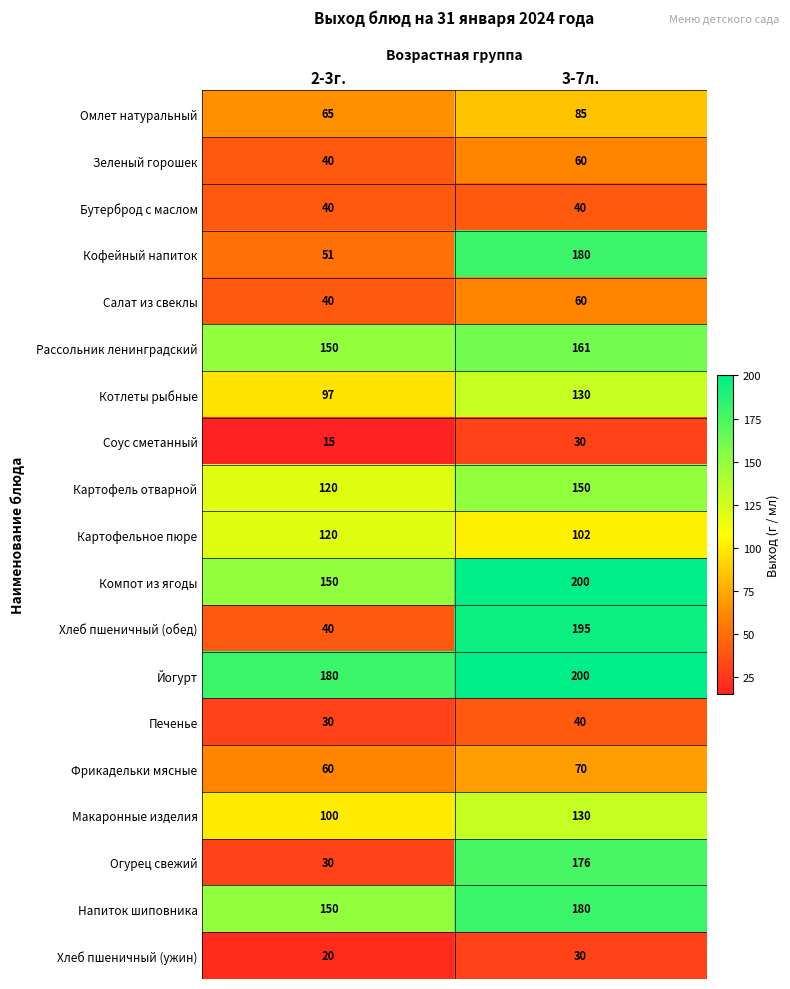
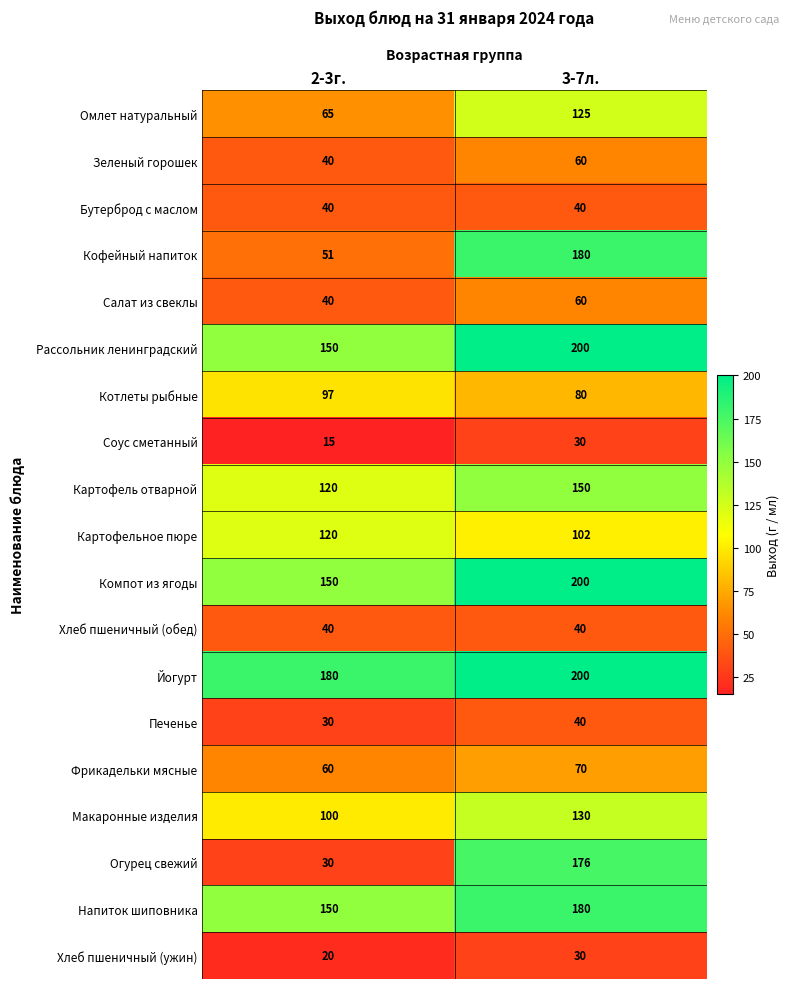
  {
    "Омлет натуральный": {
      "2-3г.": 65,
-     "3-7л.": 85
+     "3-7л.": 125
    },
    "Зеленый горошек": {
      "2-3г.": 40,
      "3-7л.": 60
    },
    "Бутерброд с маслом": {
      "2-3г.": 40,
      "3-7л.": 40
    },
    "Кофейный напиток": {
      "2-3г.": 51,
      "3-7л.": 180
    },
    "Салат из свеклы": {
      "2-3г.": 40,
      "3-7л.": 60
    },
    "Рассольник ленинградский": {
      "2-3г.": 150,
-     "3-7л.": 161
+     "3-7л.": 200
    },
    "Котлеты рыбные": {
      "2-3г.": 97,
-     "3-7л.": 130
+     "3-7л.": 80
    },
    "Соус сметанный": {
      "2-3г.": 15,
      "3-7л.": 30
    },
    "Картофель отварной": {
      "2-3г.": 120,
      "3-7л.": 150
    },
    "Картофельное пюре": {
      "2-3г.": 120,
      "3-7л.": 102
    },
    "Компот из ягоды": {
      "2-3г.": 150,
      "3-7л.": 200
    },
    "Хлеб пшеничный (обед)": {
      "2-3г.": 40,
-     "3-7л.": 195
+     "3-7л.": 40
    },
    "Йогурт": {
      "2-3г.": 180,
      "3-7л.": 200
    },
    "Печенье": {
      "2-3г.": 30,
      "3-7л.": 40
    },
    "Фрикадельки мясные": {
      "2-3г.": 60,
      "3-7л.": 70
    },
    "Макаронные изделия": {
      "2-3г.": 100,
      "3-7л.": 130
    },
    "Огурец свежий": {
      "2-3г.": 30,
      "3-7л.": 176
    },
    "Напиток шиповника": {
      "2-3г.": 150,
      "3-7л.": 180
    },
    "Хлеб пшеничный (ужин)": {
      "2-3г.": 20,
      "3-7л.": 30
    }
  }
